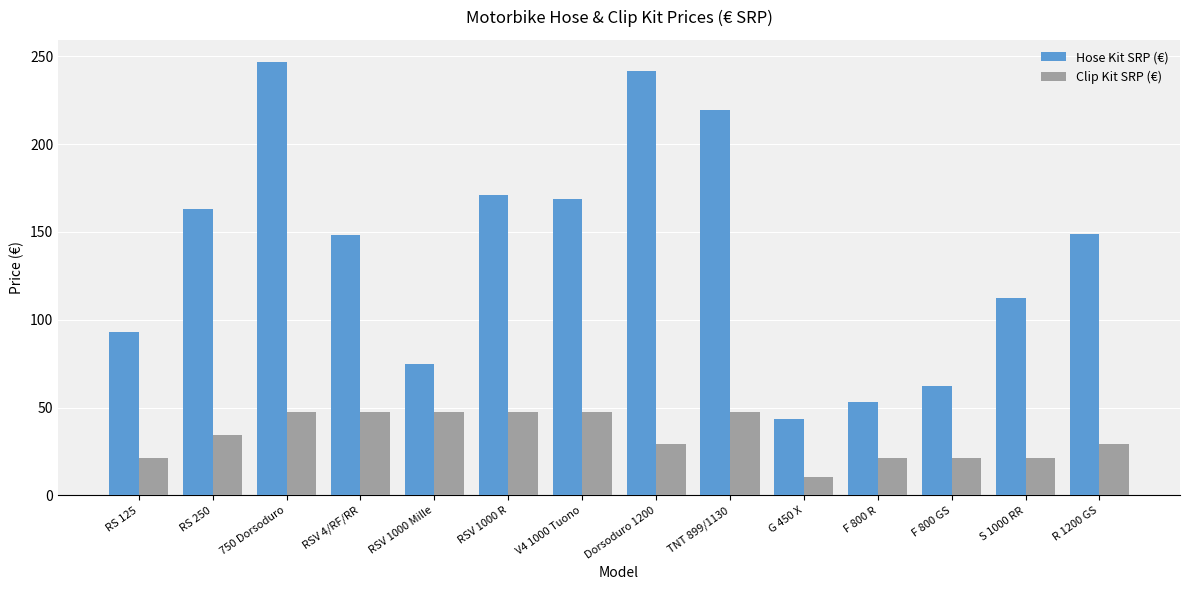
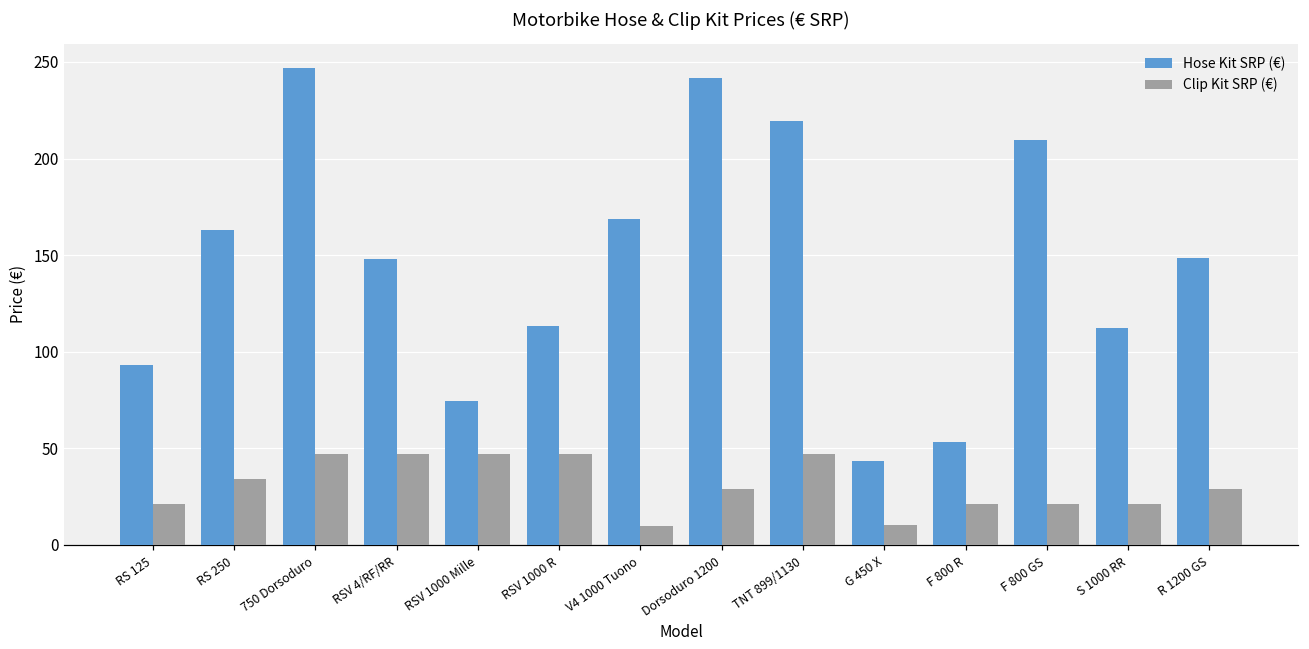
  {
    "Hose Kit SRP (€)": {
      "RS 125": 93,
      "RS 250": 163,
      "750 Dorsoduro": 247,
      "RSV 4/RF/RR": 148,
      "RSV 1000 Mille": 75,
-     "RSV 1000 R": 171,
+     "RSV 1000 R": 114,
      "V4 1000 Tuono": 169,
      "Dorsoduro 1200": 242,
      "TNT 899/1130": 220,
      "G 450 X": 43,
      "F 800 R": 53,
-     "F 800 GS": 62,
+     "F 800 GS": 210,
      "S 1000 RR": 112,
      "R 1200 GS": 149
    },
    "Clip Kit SRP (€)": {
      "RS 125": 21,
      "RS 250": 34,
      "750 Dorsoduro": 47,
      "RSV 4/RF/RR": 47,
      "RSV 1000 Mille": 47,
      "RSV 1000 R": 47,
-     "V4 1000 Tuono": 47,
+     "V4 1000 Tuono": 10,
      "Dorsoduro 1200": 29,
      "TNT 899/1130": 47,
      "G 450 X": 11,
      "F 800 R": 21,
      "F 800 GS": 21,
      "S 1000 RR": 21,
      "R 1200 GS": 29
    }
  }
